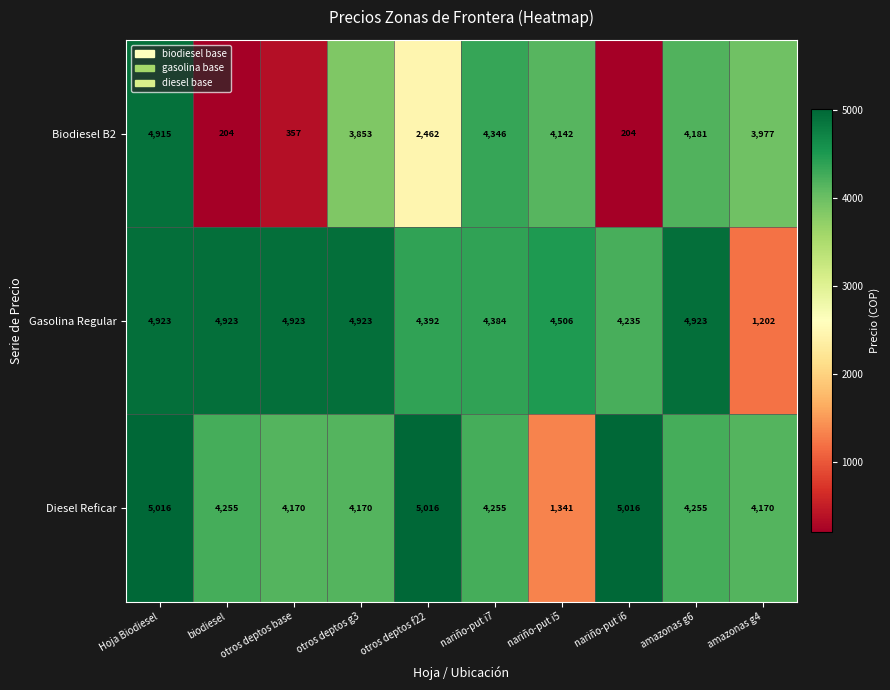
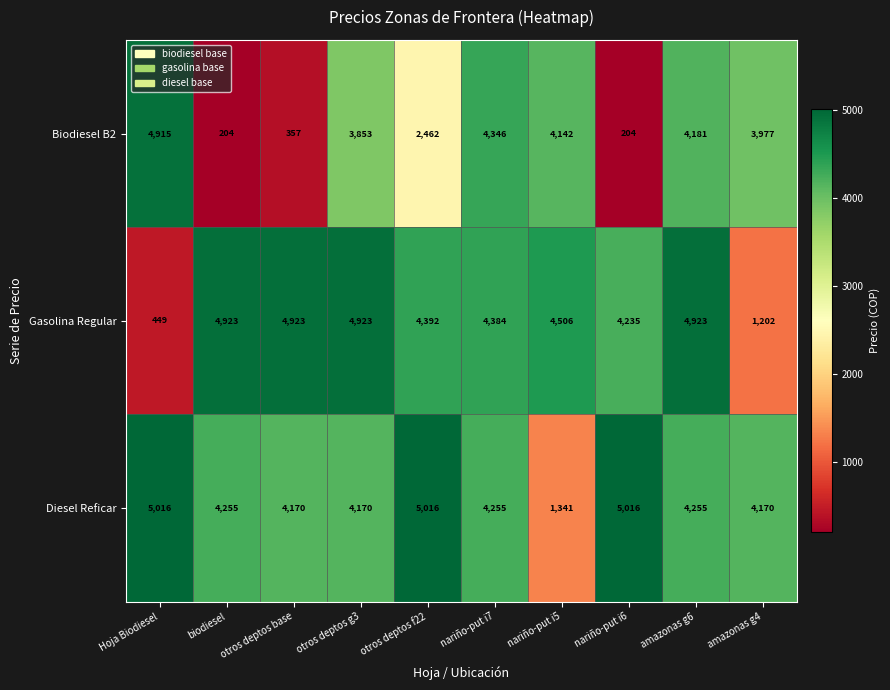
  {
    "Biodiesel B2": {
      "Hoja Biodiesel": "4,915",
      "biodiesel": "204",
      "otros deptos base": "357",
      "otros deptos g3": "3,853",
      "otros deptos f22": "2,462",
      "nariño-put i7": "4,346",
      "nariño-put i5": "4,142",
      "nariño-put i6": "204",
      "amazonas g6": "4,181",
      "amazonas g4": "3,977"
    },
    "Gasolina Regular": {
-     "Hoja Biodiesel": "4,923",
+     "Hoja Biodiesel": "449",
      "biodiesel": "4,923",
      "otros deptos base": "4,923",
      "otros deptos g3": "4,923",
      "otros deptos f22": "4,392",
      "nariño-put i7": "4,384",
      "nariño-put i5": "4,506",
      "nariño-put i6": "4,235",
      "amazonas g6": "4,923",
      "amazonas g4": "1,202"
    },
    "Diesel Reficar": {
      "Hoja Biodiesel": "5,016",
      "biodiesel": "4,255",
      "otros deptos base": "4,170",
      "otros deptos g3": "4,170",
      "otros deptos f22": "5,016",
      "nariño-put i7": "4,255",
      "nariño-put i5": "1,341",
      "nariño-put i6": "5,016",
      "amazonas g6": "4,255",
      "amazonas g4": "4,170"
    }
  }
